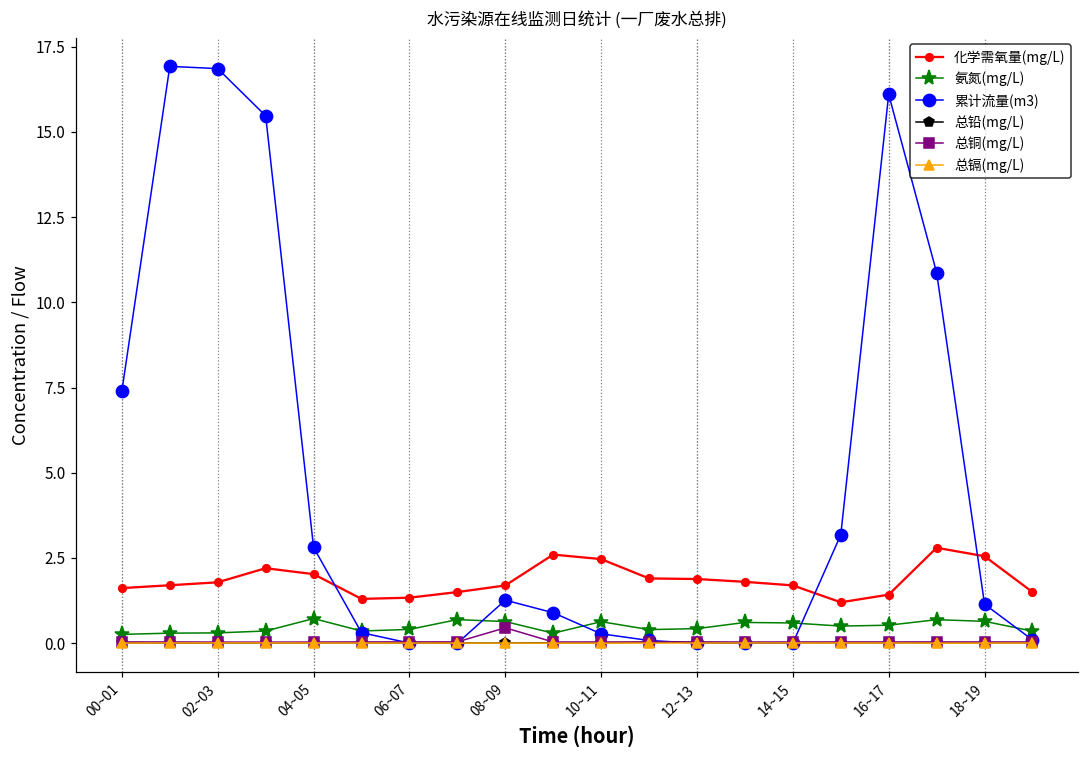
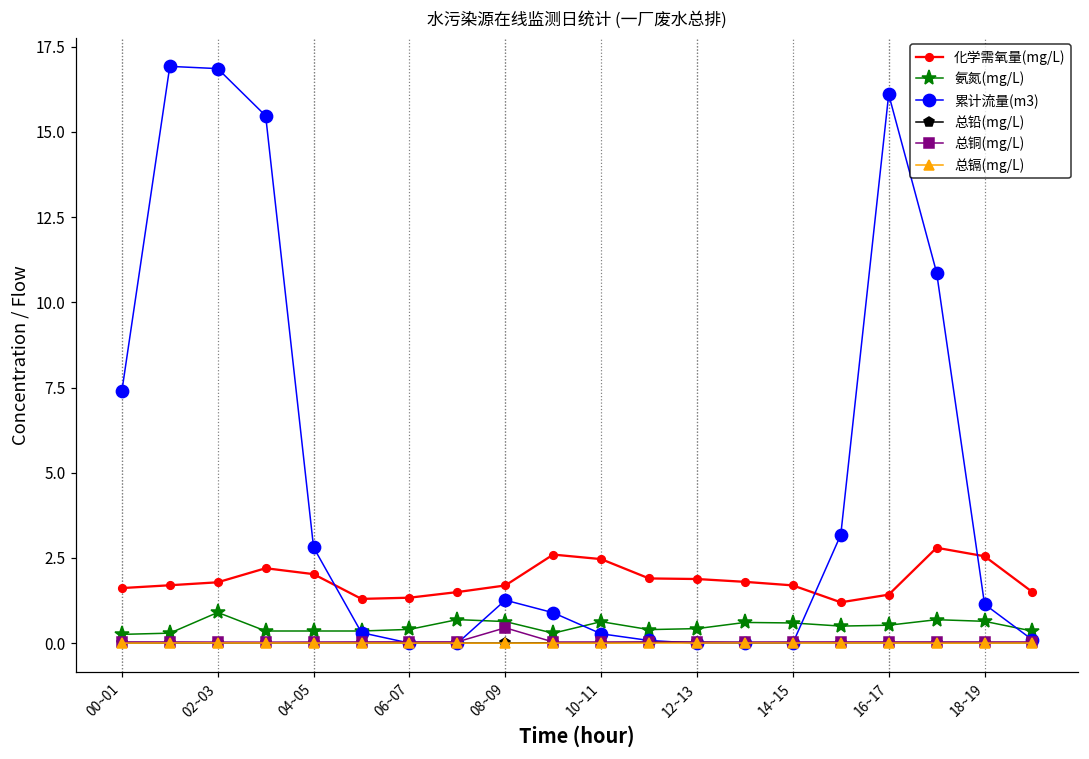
  {
    "化学需氧量(mg/L)": {
      "00~01": 1.6,
      "02~03": 1.8,
      "04~05": 2.0,
      "06~07": 1.3,
      "08~09": 1.7,
      "10~11": 2.5,
      "12~13": 1.9,
      "14~15": 1.7,
      "16~17": 1.4,
      "18~19": 2.6
    },
    "氨氮(mg/L)": {
      "00~01": 0.3,
-     "02~03": 0.3,
-     "04~05": 0.7,
+     "02~03": 0.9,
+     "04~05": 0.4,
      "06~07": 0.4,
      "08~09": 0.6,
      "10~11": 0.6,
      "12~13": 0.4,
      "14~15": 0.6,
      "16~17": 0.5,
      "18~19": 0.6
    },
    "累计流量(m3)": {
      "00~01": 7.4,
      "02~03": 16.9,
      "04~05": 2.8,
      "08~09": 1.3,
      "10~11": 0.3,
      "16~17": 16.1,
      "18~19": 1.1
    },
    "总铜(mg/L)": {
      "08~09": 0.5
    }
  }
